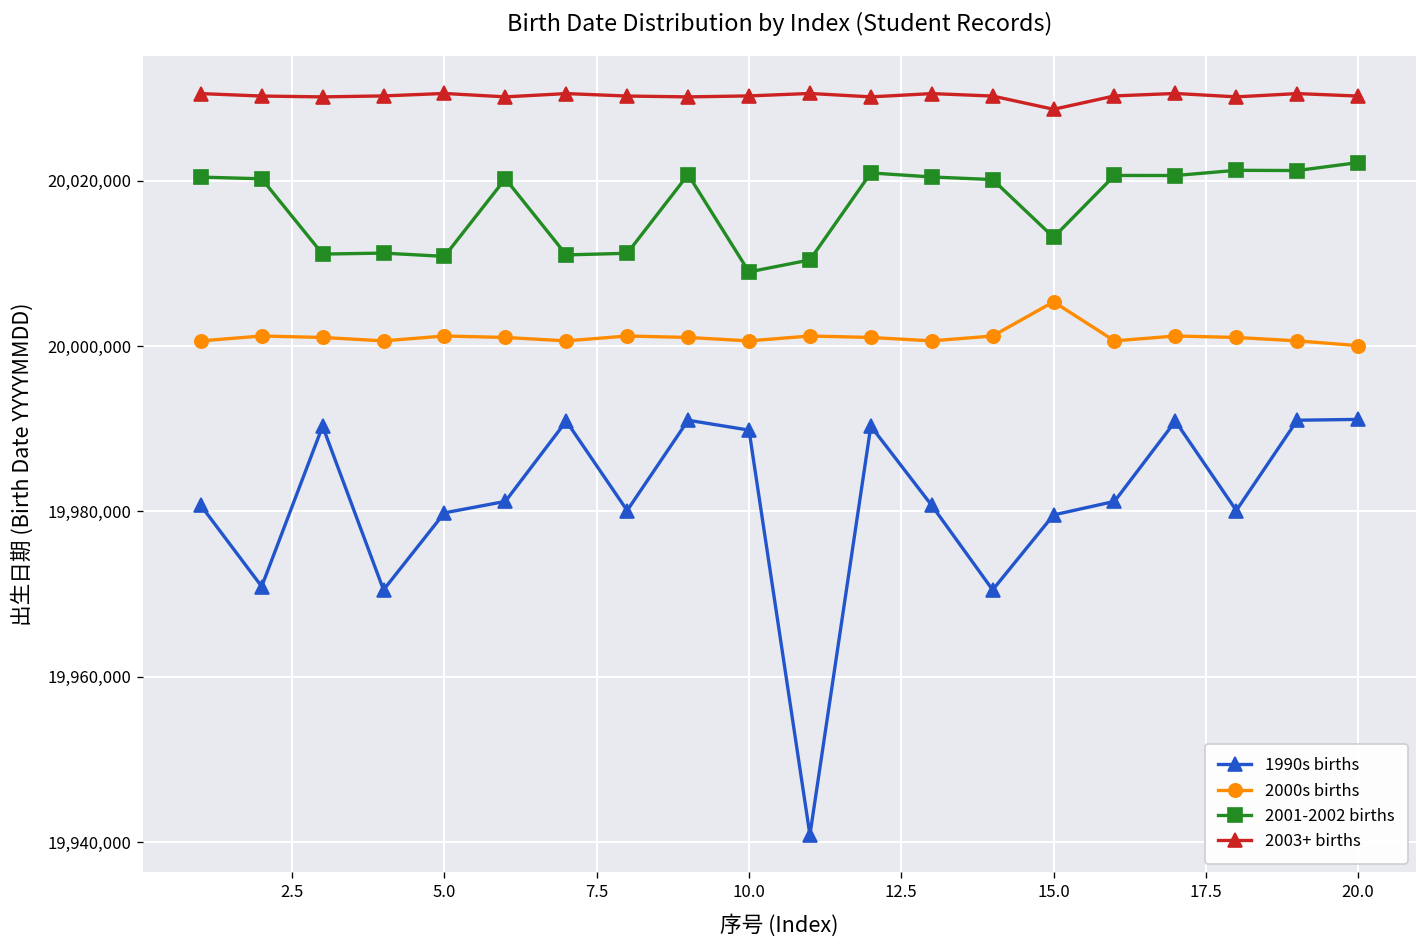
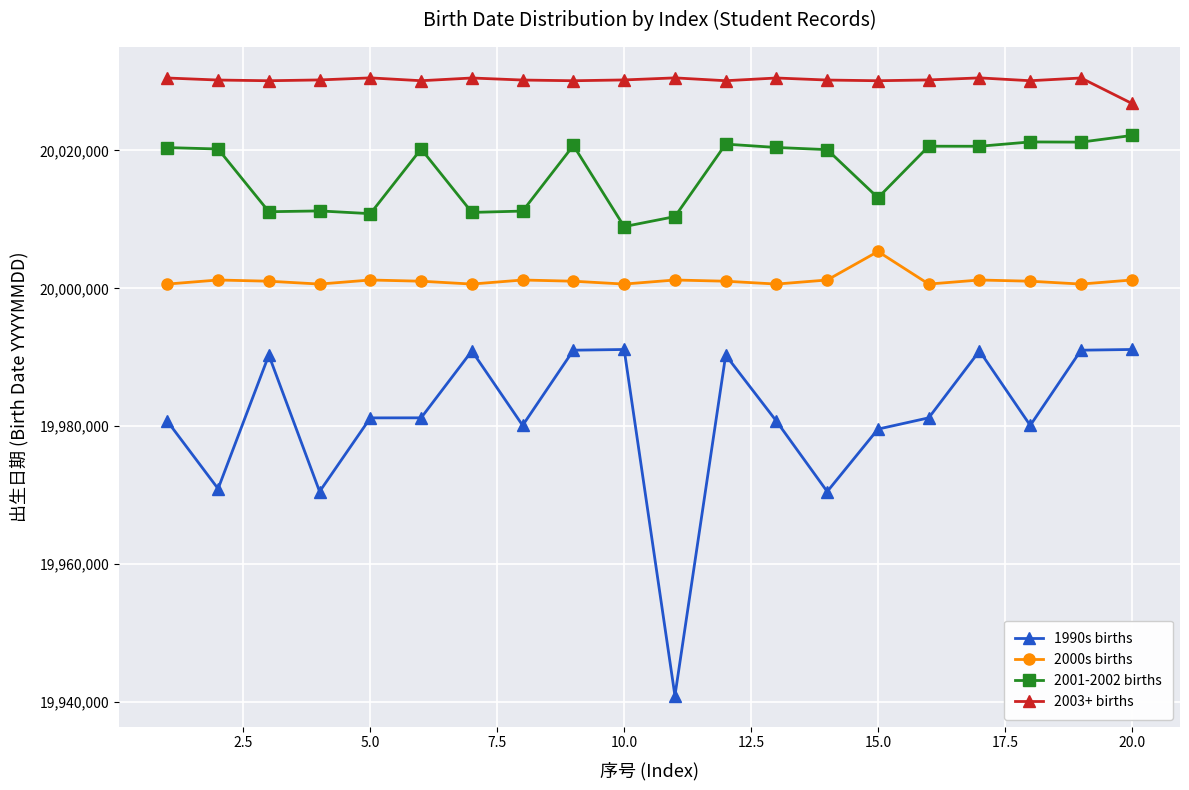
  {
    "1990s births": {
-     "5.0": "19,980,000",
-     "10.0": "19,990,000",
+     "5.0": "19,981,000",
+     "10.0": "19,991,000",
      "15.0": "19,980,000",
      "20.0": "19,991,000"
    },
    "2000s births": {
      "5.0": "20,001,000",
      "10.0": "20,001,000",
      "15.0": "20,005,000",
-     "20.0": "20,000,000"
+     "20.0": "20,001,000"
    },
    "2001-2002 births": {
      "5.0": "20,011,000",
      "10.0": "20,009,000",
      "15.0": "20,013,000",
      "20.0": "20,022,000"
    },
    "2003+ births": {
      "5.0": "20,031,000",
      "10.0": "20,030,000",
-     "15.0": "20,029,000",
-     "20.0": "20,030,000"
+     "15.0": "20,030,000",
+     "20.0": "20,027,000"
    }
  }
